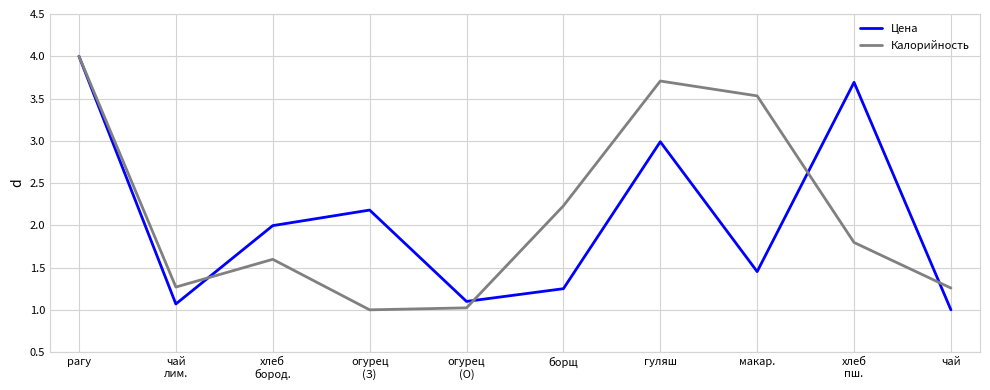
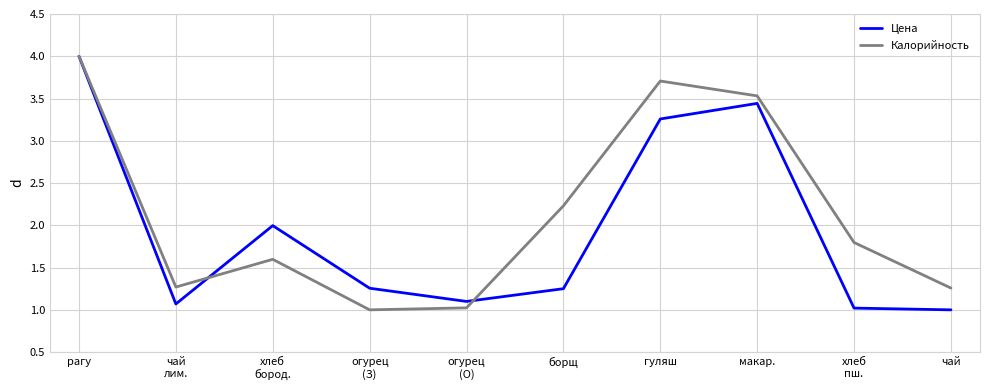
  {
    "Цена": {
      "чай лим.": 1.1,
      "хлеб бород.": 2.0,
-     "огурец (З)": 2.2,
+     "огурец (З)": 1.3,
      "огурец (О)": 1.1,
      "борщ": 1.3,
-     "гуляш": 3.0,
-     "макар.": 1.5,
-     "хлеб пш.": 3.7,
+     "гуляш": 3.3,
+     "макар.": 3.4,
+     "хлеб пш.": 1.0,
      "чай": 1.0
    },
    "Калорийность": {
      "чай лим.": 1.3,
      "хлеб бород.": 1.6,
      "огурец (З)": 1.0,
      "огурец (О)": 1.0,
      "борщ": 2.2,
      "гуляш": 3.7,
      "макар.": 3.5,
      "хлеб пш.": 1.8,
      "чай": 1.3
    }
  }
